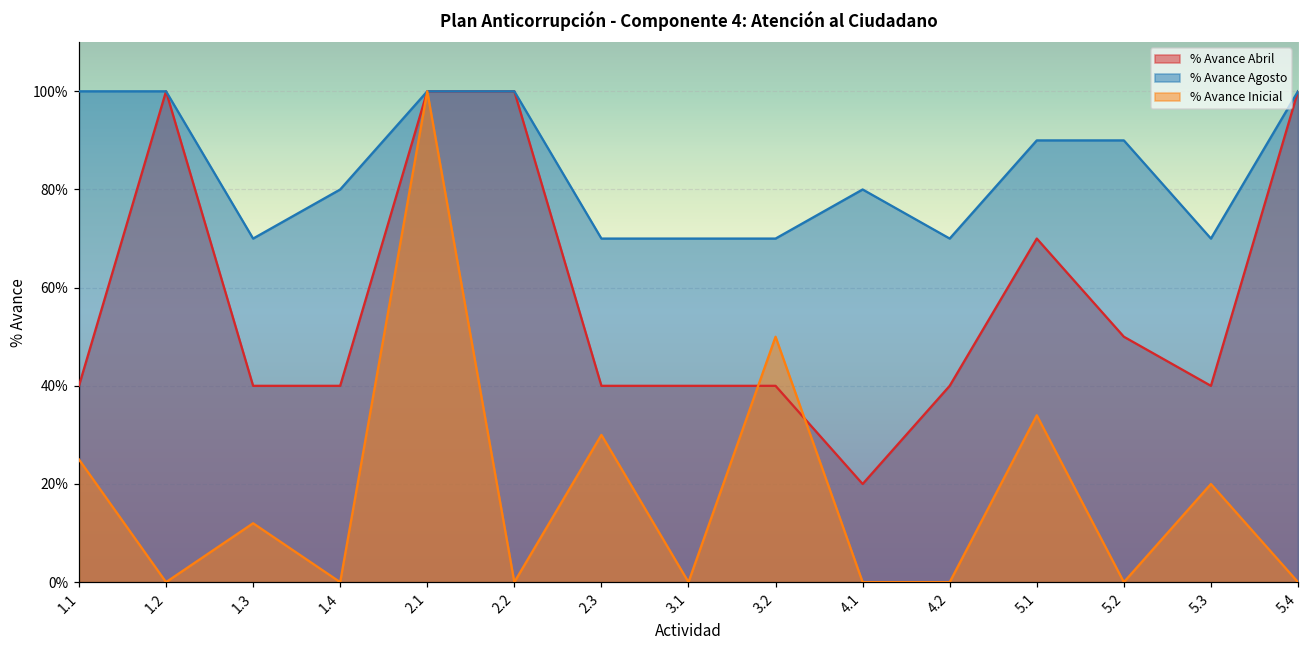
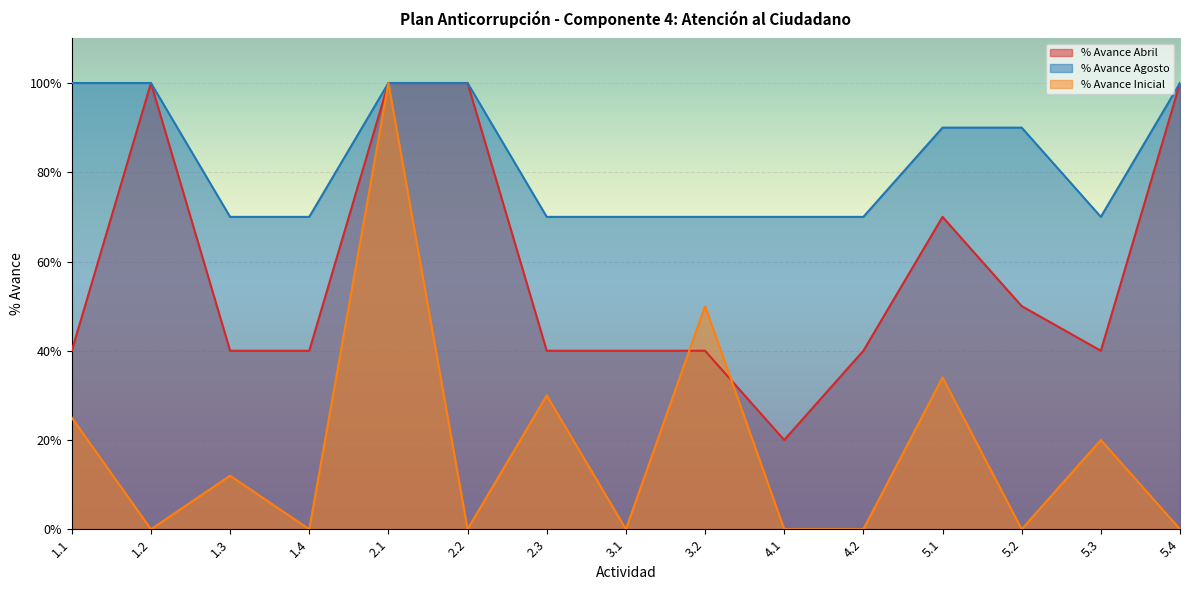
  {
    "% Avance Abril": {
      "1.1": "40%",
      "1.3": "40%",
      "1.4": "40%",
      "2.3": "40%",
      "3.1": "40%",
      "3.2": "40%",
      "4.1": "20%",
      "4.2": "40%",
      "5.1": "70%",
      "5.2": "50%",
      "5.3": "40%"
    },
    "% Avance Agosto": {
      "1.1": "100%",
      "1.3": "70%",
-     "1.4": "80%",
+     "1.4": "70%",
      "2.3": "70%",
      "3.1": "70%",
      "3.2": "70%",
-     "4.1": "80%",
+     "4.1": "70%",
      "4.2": "70%",
      "5.1": "90%",
      "5.2": "90%",
      "5.3": "70%"
    },
    "% Avance Inicial": {
      "1.1": "25%",
      "1.2": "0%",
      "1.3": "12%",
      "1.4": "0%",
      "2.2": "0%",
      "2.3": "30%",
      "3.1": "0%",
      "3.2": "50%",
      "4.1": "0%",
      "4.2": "0%",
      "5.1": "34%",
      "5.2": "0%",
      "5.3": "20%",
      "5.4": "0%"
    }
  }
